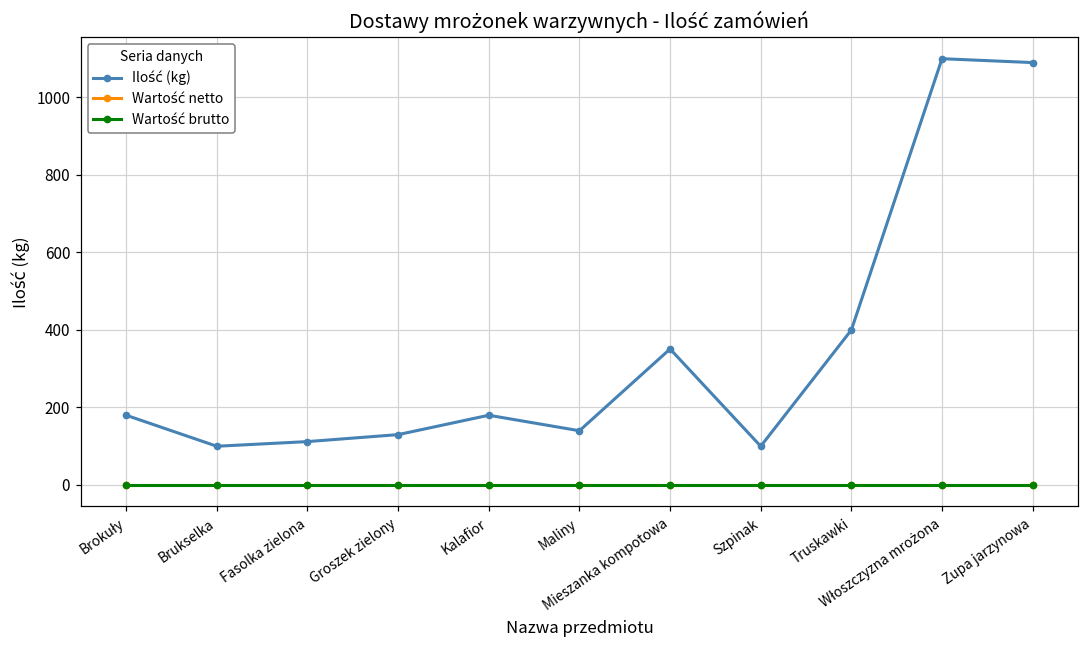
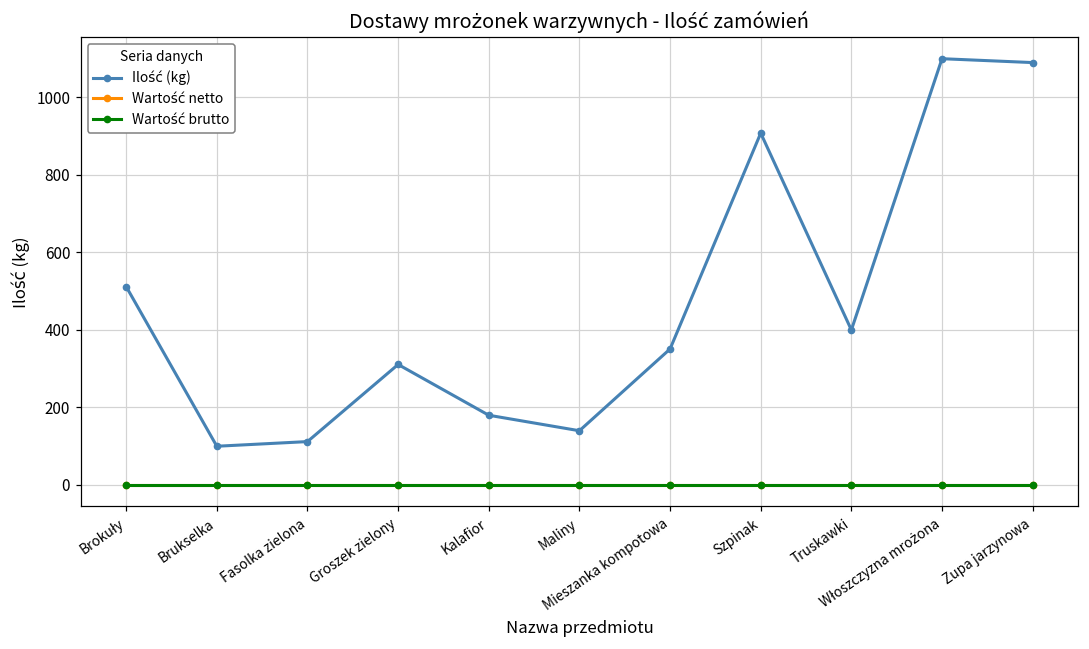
  {
    "Ilość (kg)": {
-     "Brokuły": 180,
+     "Brokuły": 510,
      "Brukselka": 100,
      "Fasolka zielona": 110,
-     "Groszek zielony": 130,
+     "Groszek zielony": 310,
      "Kalafior": 180,
      "Maliny": 140,
      "Mieszanka kompotowa": 350,
-     "Szpinak": 100,
+     "Szpinak": 910,
      "Truskawki": 400,
      "Włoszczyzna mrożona": 1100,
      "Zupa jarzynowa": 1090
    },
    "Wartość brutto": {
      "Brokuły": 0,
      "Brukselka": 0,
      "Fasolka zielona": 0,
      "Groszek zielony": 0,
      "Kalafior": 0,
      "Maliny": 0,
      "Mieszanka kompotowa": 0,
      "Szpinak": 0,
      "Truskawki": 0,
      "Włoszczyzna mrożona": 0,
      "Zupa jarzynowa": 0
    }
  }
